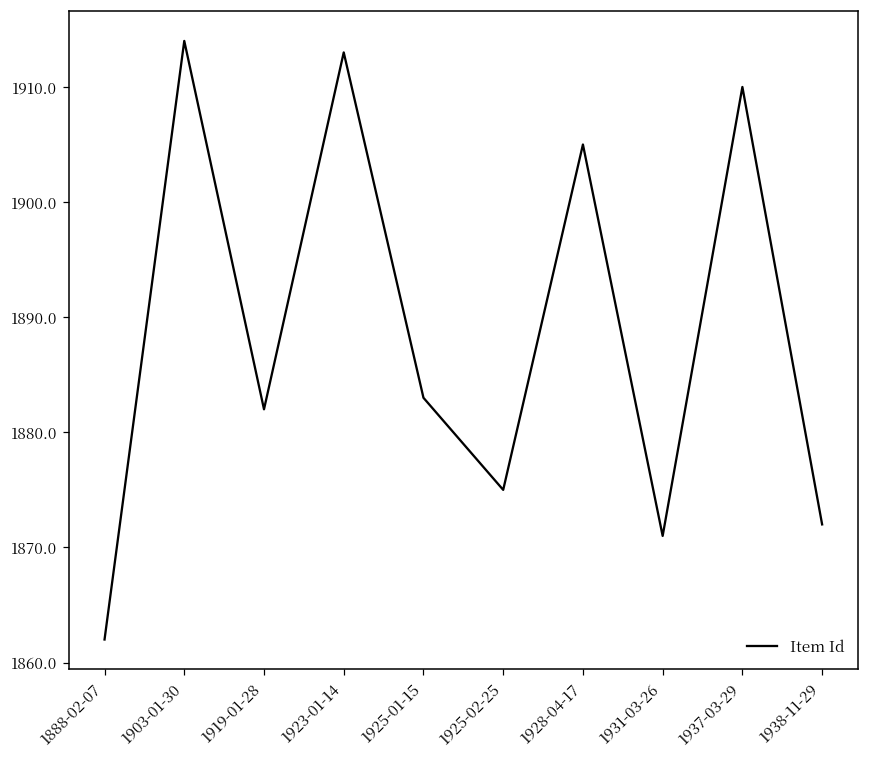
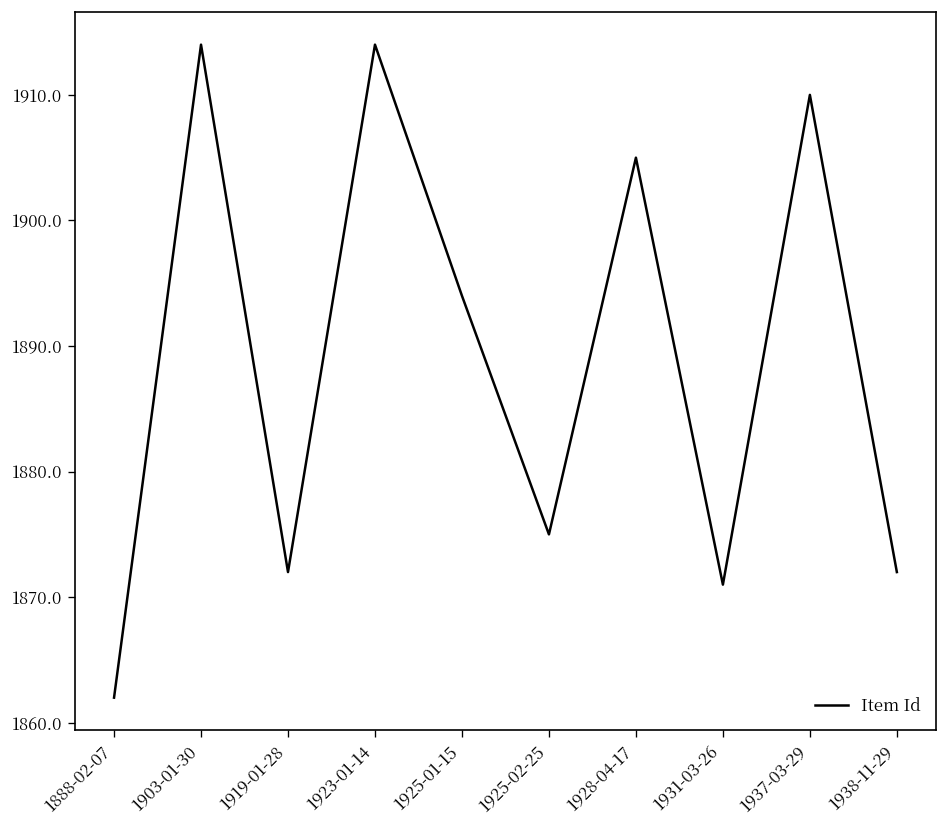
  {
    "1888-02-07": 1862,
    "1903-01-30": 1914,
-   "1919-01-28": 1882,
-   "1923-01-14": 1913,
-   "1925-01-15": 1883,
+   "1919-01-28": 1872,
+   "1923-01-14": 1914,
+   "1925-01-15": 1894,
    "1925-02-25": 1875,
    "1928-04-17": 1905,
    "1931-03-26": 1871,
    "1937-03-29": 1910,
    "1938-11-29": 1872
  }
